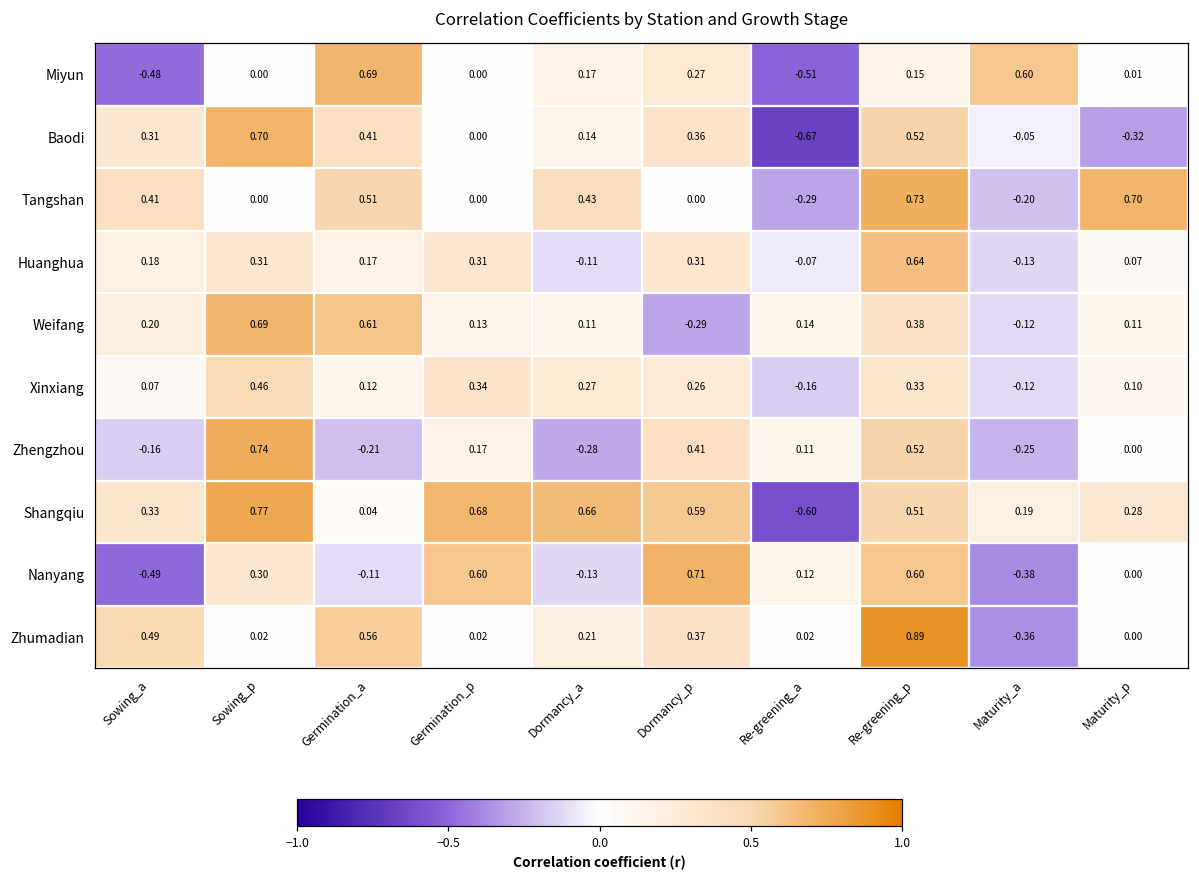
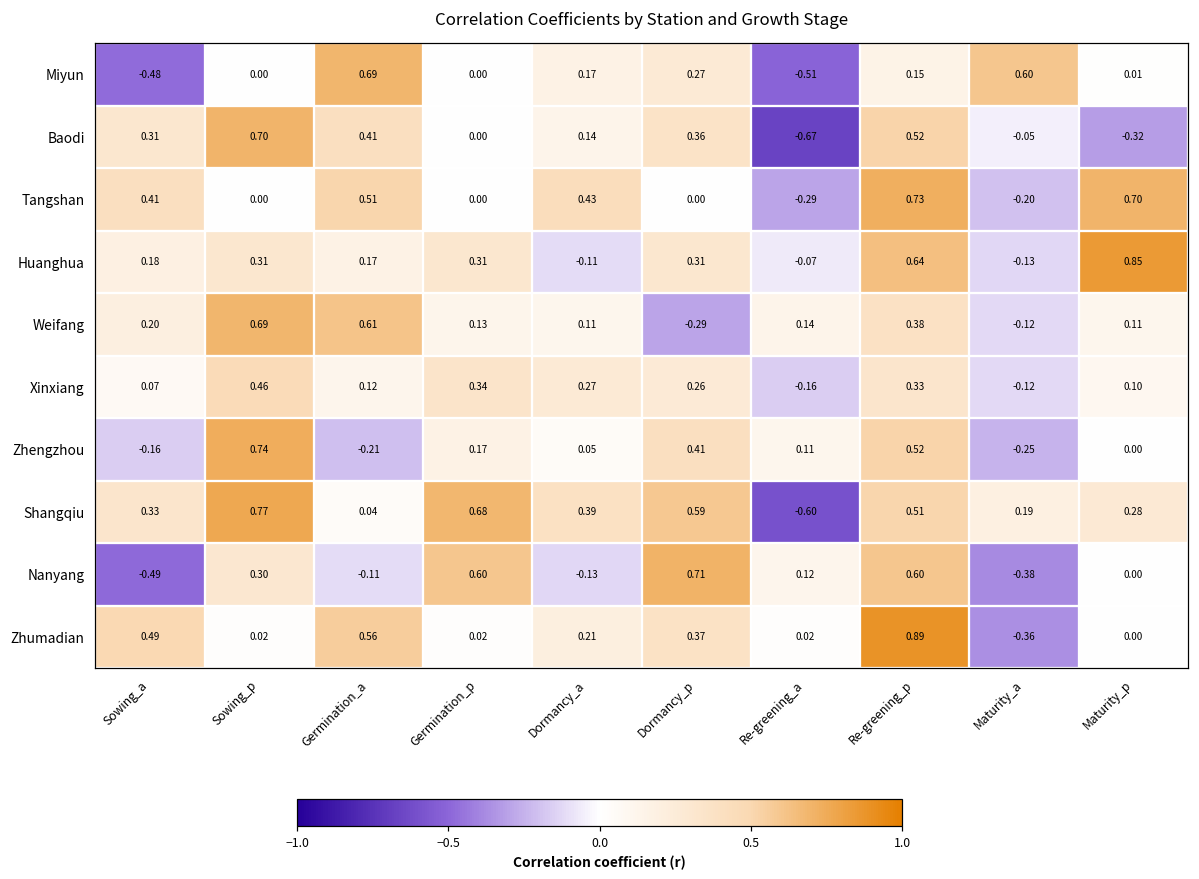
  {
    "Miyun": {
      "Sowing_a": -0.48,
      "Sowing_p": 0.00,
      "Germination_a": 0.69,
      "Germination_p": 0.00,
      "Dormancy_a": 0.17,
      "Dormancy_p": 0.27,
      "Re-greening_a": -0.51,
      "Re-greening_p": 0.15,
      "Maturity_a": 0.60,
      "Maturity_p": 0.01
    },
    "Baodi": {
      "Sowing_a": 0.31,
      "Sowing_p": 0.70,
      "Germination_a": 0.41,
      "Germination_p": 0.00,
      "Dormancy_a": 0.14,
      "Dormancy_p": 0.36,
      "Re-greening_a": -0.67,
      "Re-greening_p": 0.52,
      "Maturity_a": -0.05,
      "Maturity_p": -0.32
    },
    "Tangshan": {
      "Sowing_a": 0.41,
      "Sowing_p": 0.00,
      "Germination_a": 0.51,
      "Germination_p": 0.00,
      "Dormancy_a": 0.43,
      "Dormancy_p": 0.00,
      "Re-greening_a": -0.29,
      "Re-greening_p": 0.73,
      "Maturity_a": -0.20,
      "Maturity_p": 0.70
    },
    "Huanghua": {
      "Sowing_a": 0.18,
      "Sowing_p": 0.31,
      "Germination_a": 0.17,
      "Germination_p": 0.31,
      "Dormancy_a": -0.11,
      "Dormancy_p": 0.31,
      "Re-greening_a": -0.07,
      "Re-greening_p": 0.64,
      "Maturity_a": -0.13,
-     "Maturity_p": 0.07
+     "Maturity_p": 0.85
    },
    "Weifang": {
      "Sowing_a": 0.20,
      "Sowing_p": 0.69,
      "Germination_a": 0.61,
      "Germination_p": 0.13,
      "Dormancy_a": 0.11,
      "Dormancy_p": -0.29,
      "Re-greening_a": 0.14,
      "Re-greening_p": 0.38,
      "Maturity_a": -0.12,
      "Maturity_p": 0.11
    },
    "Xinxiang": {
      "Sowing_a": 0.07,
      "Sowing_p": 0.46,
      "Germination_a": 0.12,
      "Germination_p": 0.34,
      "Dormancy_a": 0.27,
      "Dormancy_p": 0.26,
      "Re-greening_a": -0.16,
      "Re-greening_p": 0.33,
      "Maturity_a": -0.12,
      "Maturity_p": 0.10
    },
    "Zhengzhou": {
      "Sowing_a": -0.16,
      "Sowing_p": 0.74,
      "Germination_a": -0.21,
      "Germination_p": 0.17,
-     "Dormancy_a": -0.28,
+     "Dormancy_a": 0.05,
      "Dormancy_p": 0.41,
      "Re-greening_a": 0.11,
      "Re-greening_p": 0.52,
      "Maturity_a": -0.25,
      "Maturity_p": 0.00
    },
    "Shangqiu": {
      "Sowing_a": 0.33,
      "Sowing_p": 0.77,
      "Germination_a": 0.04,
      "Germination_p": 0.68,
-     "Dormancy_a": 0.66,
+     "Dormancy_a": 0.39,
      "Dormancy_p": 0.59,
      "Re-greening_a": -0.60,
      "Re-greening_p": 0.51,
      "Maturity_a": 0.19,
      "Maturity_p": 0.28
    },
    "Nanyang": {
      "Sowing_a": -0.49,
      "Sowing_p": 0.30,
      "Germination_a": -0.11,
      "Germination_p": 0.60,
      "Dormancy_a": -0.13,
      "Dormancy_p": 0.71,
      "Re-greening_a": 0.12,
      "Re-greening_p": 0.60,
      "Maturity_a": -0.38,
      "Maturity_p": 0.00
    },
    "Zhumadian": {
      "Sowing_a": 0.49,
      "Sowing_p": 0.02,
      "Germination_a": 0.56,
      "Germination_p": 0.02,
      "Dormancy_a": 0.21,
      "Dormancy_p": 0.37,
      "Re-greening_a": 0.02,
      "Re-greening_p": 0.89,
      "Maturity_a": -0.36,
      "Maturity_p": 0.00
    }
  }
